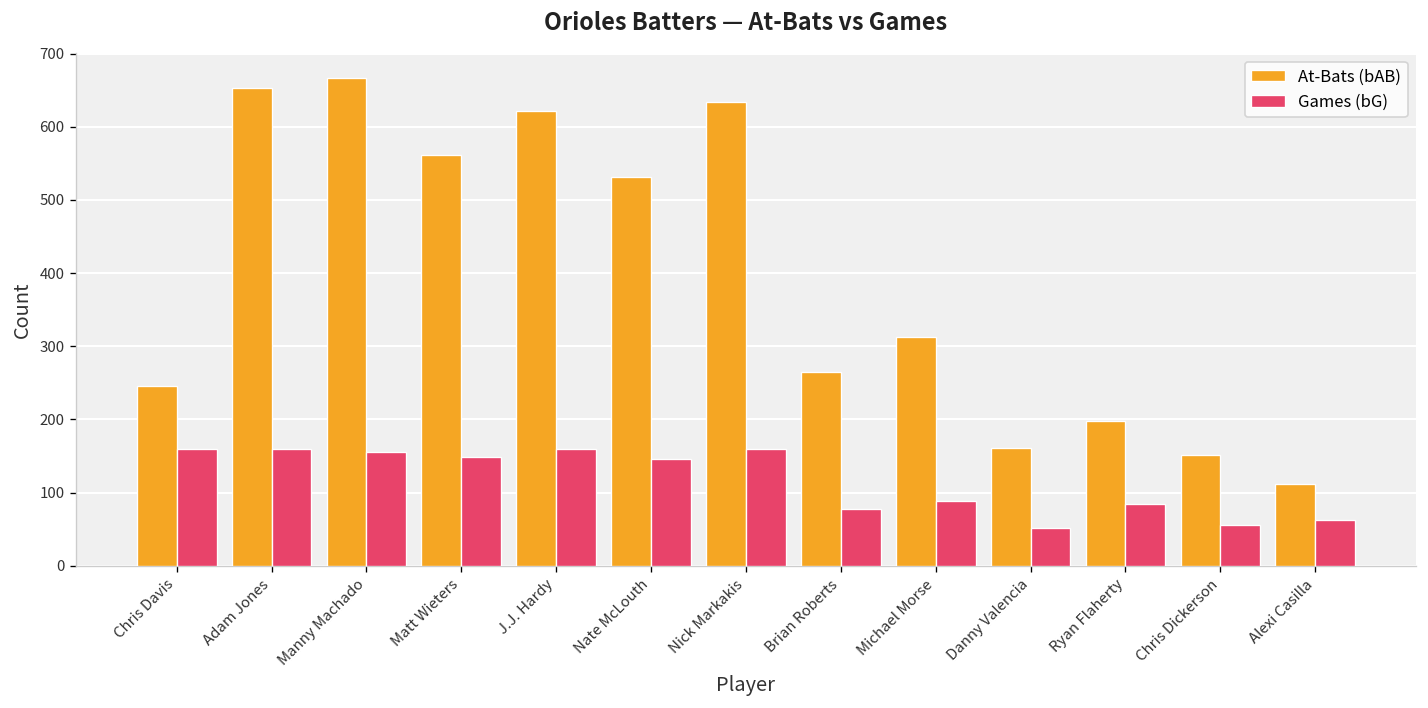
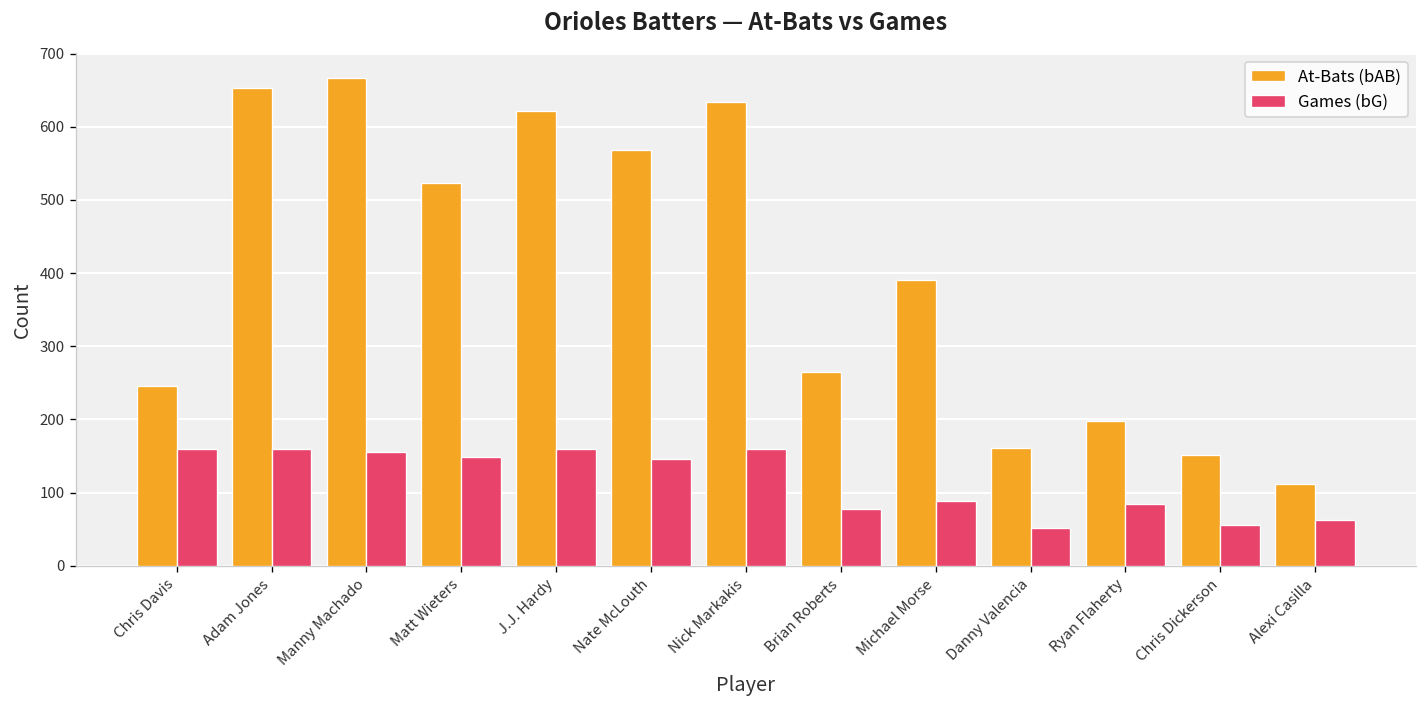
  {
    "At-Bats (bAB)": {
      "Chris Davis": 250,
      "Adam Jones": 650,
      "Manny Machado": 670,
-     "Matt Wieters": 560,
+     "Matt Wieters": 520,
      "J.J. Hardy": 620,
-     "Nate McLouth": 530,
+     "Nate McLouth": 570,
      "Nick Markakis": 630,
      "Brian Roberts": 270,
-     "Michael Morse": 310,
+     "Michael Morse": 390,
      "Danny Valencia": 160,
      "Ryan Flaherty": 200,
      "Chris Dickerson": 150,
      "Alexi Casilla": 110
    },
    "Games (bG)": {
      "Chris Davis": 160,
      "Adam Jones": 160,
      "Manny Machado": 160,
      "Matt Wieters": 150,
      "J.J. Hardy": 160,
      "Nate McLouth": 150,
      "Nick Markakis": 160,
      "Brian Roberts": 80,
      "Michael Morse": 90,
      "Danny Valencia": 50,
      "Ryan Flaherty": 90,
      "Chris Dickerson": 60,
      "Alexi Casilla": 60
    }
  }
